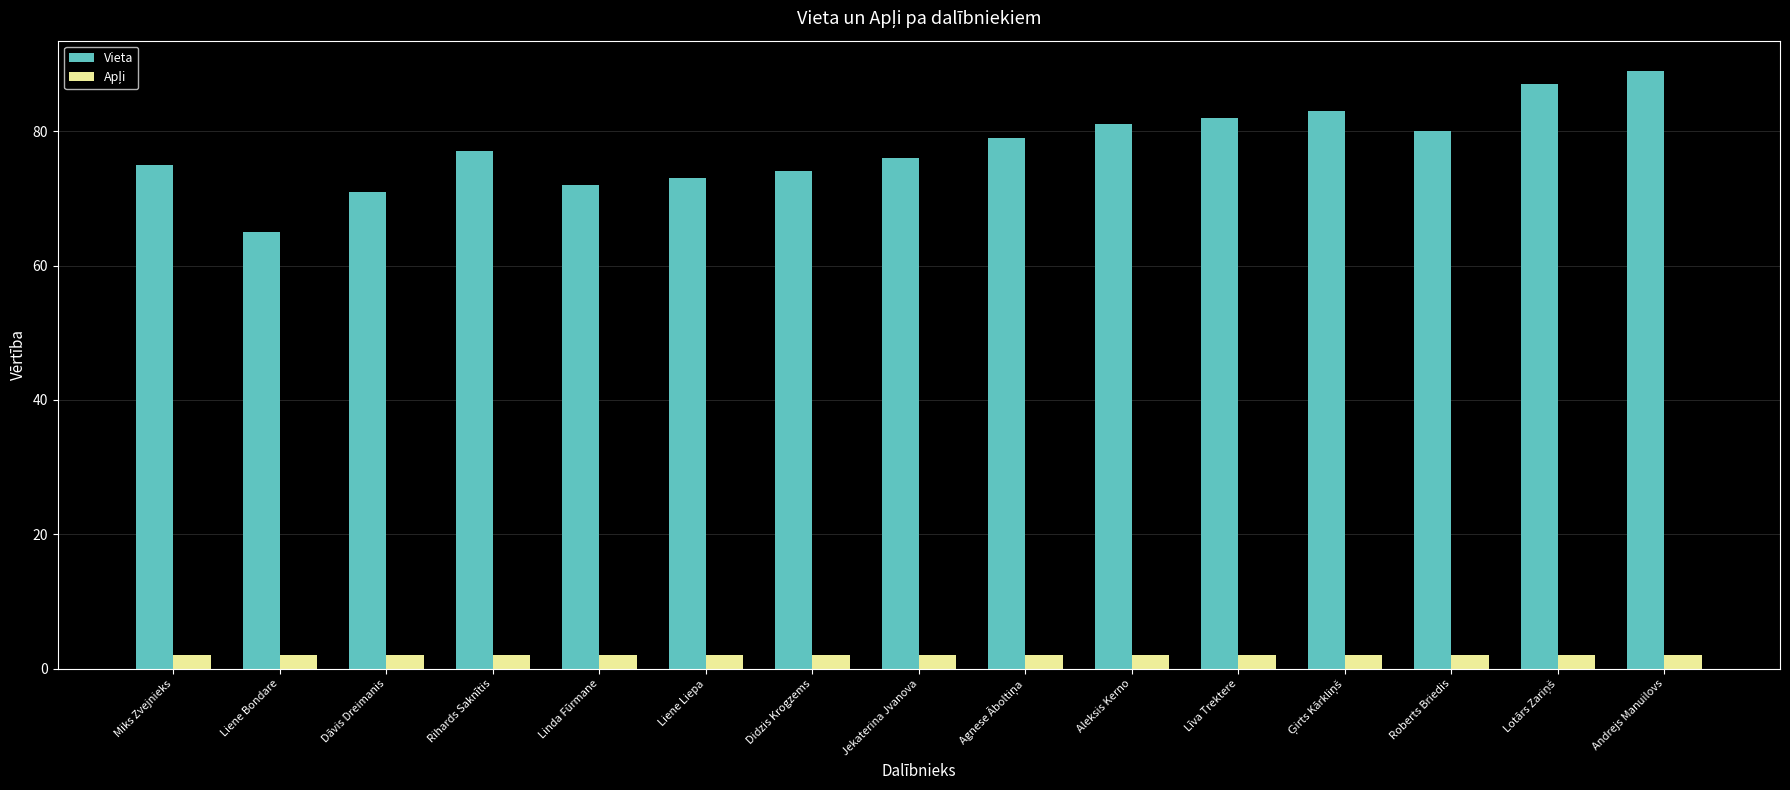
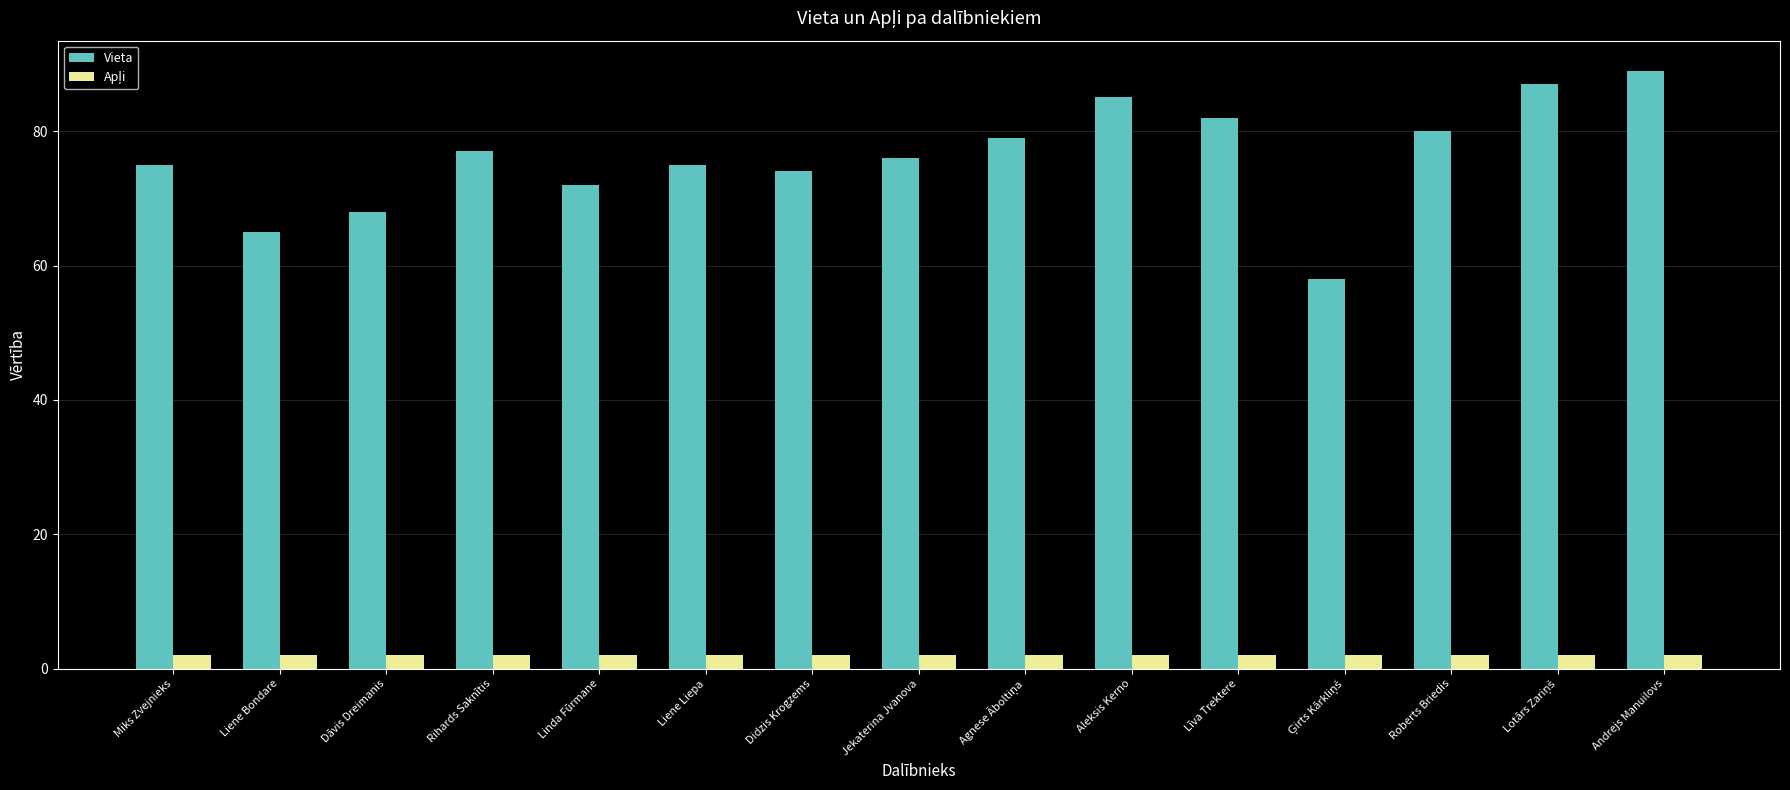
  {
    "Vieta": {
      "Miks Zvejnieks": 75,
      "Liene Bondare": 65,
-     "Dāvis Dreimanis": 71,
+     "Dāvis Dreimanis": 68,
      "Rihards Saknītis": 77,
      "Linda Fūrmane": 72,
-     "Liene Liepa": 73,
+     "Liene Liepa": 75,
      "Didzis Krogzems": 74,
      "Jekaterina Jvanova": 76,
      "Agnese Āboltiņa": 79,
-     "Aleksis Kerno": 81,
+     "Aleksis Kerno": 85,
      "Līva Trektere": 82,
-     "Ģirts Kārkliņš": 83,
+     "Ģirts Kārkliņš": 58,
      "Roberts Briedis": 80,
      "Lotārs Zariņš": 87,
      "Andrejs Manuilovs": 89
    },
    "Apļi": {
      "Miks Zvejnieks": 2,
      "Liene Bondare": 2,
      "Dāvis Dreimanis": 2,
      "Rihards Saknītis": 2,
      "Linda Fūrmane": 2,
      "Liene Liepa": 2,
      "Didzis Krogzems": 2,
      "Jekaterina Jvanova": 2,
      "Agnese Āboltiņa": 2,
      "Aleksis Kerno": 2,
      "Līva Trektere": 2,
      "Ģirts Kārkliņš": 2,
      "Roberts Briedis": 2,
      "Lotārs Zariņš": 2,
      "Andrejs Manuilovs": 2
    }
  }
